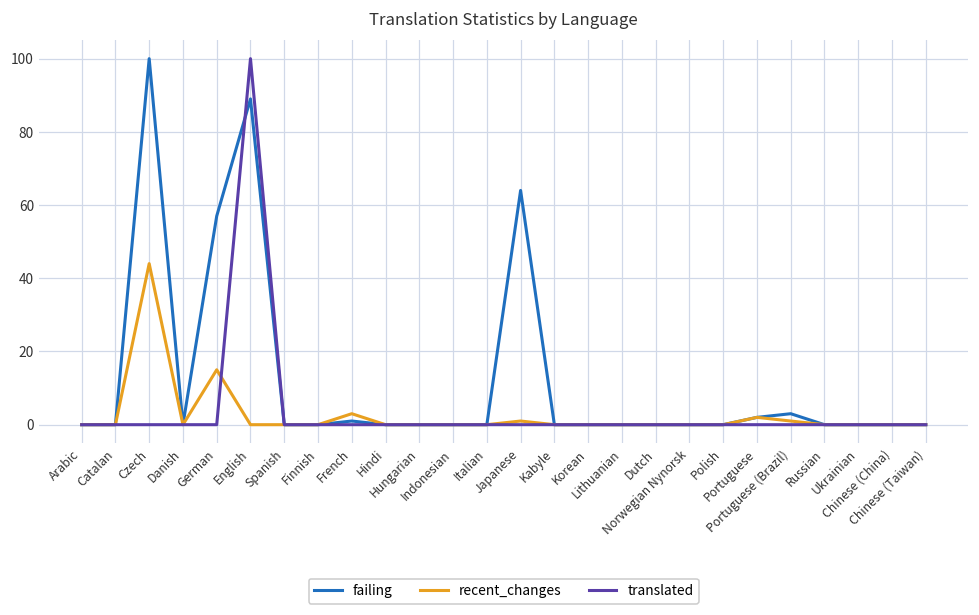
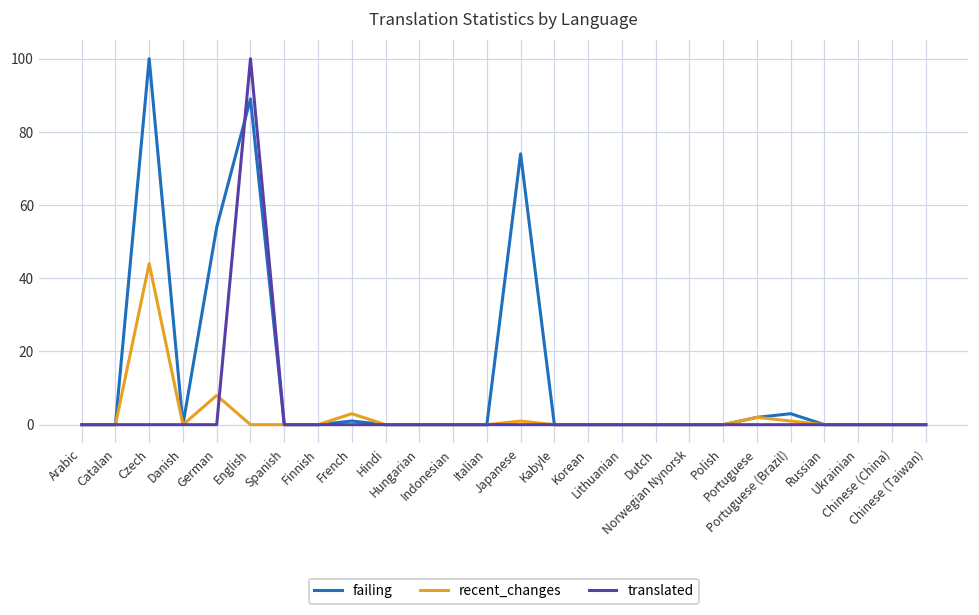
  {
    "failing": {
      "Czech": 100,
-     "German": 57,
+     "German": 54,
      "English": 89,
      "French": 1,
-     "Japanese": 64,
+     "Japanese": 74,
      "Portuguese (Brazil)": 3
    },
    "recent_changes": {
      "Czech": 44,
-     "German": 15,
+     "German": 8,
      "English": 0,
      "French": 3,
      "Japanese": 1,
      "Portuguese (Brazil)": 1
    },
    "translated": {
      "Czech": 0,
      "German": 0,
      "English": 100,
      "French": 0,
      "Japanese": 0,
      "Portuguese": 0,
      "Portuguese (Brazil)": 0
    }
  }
